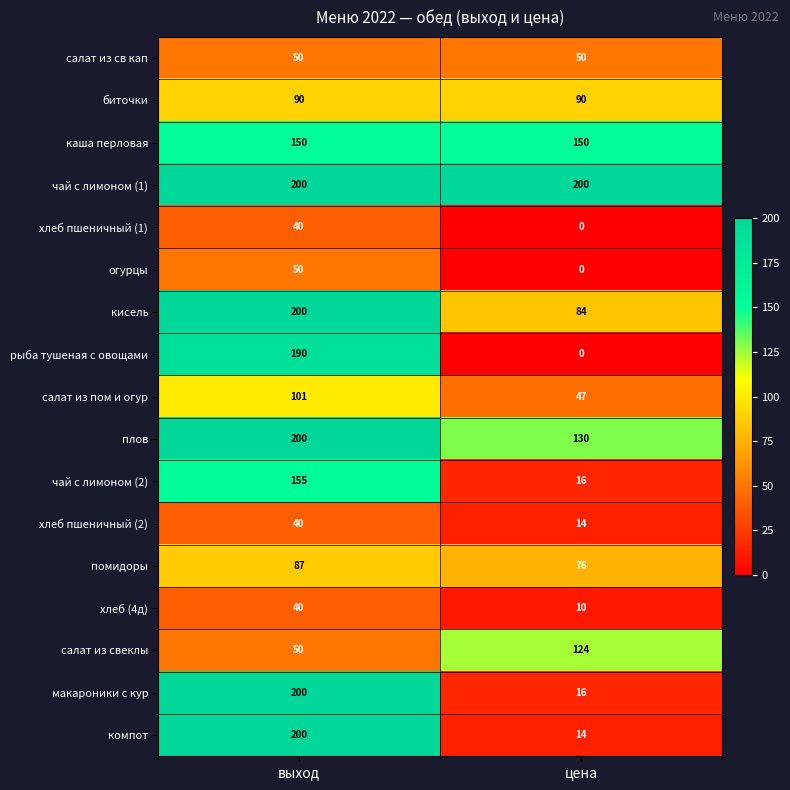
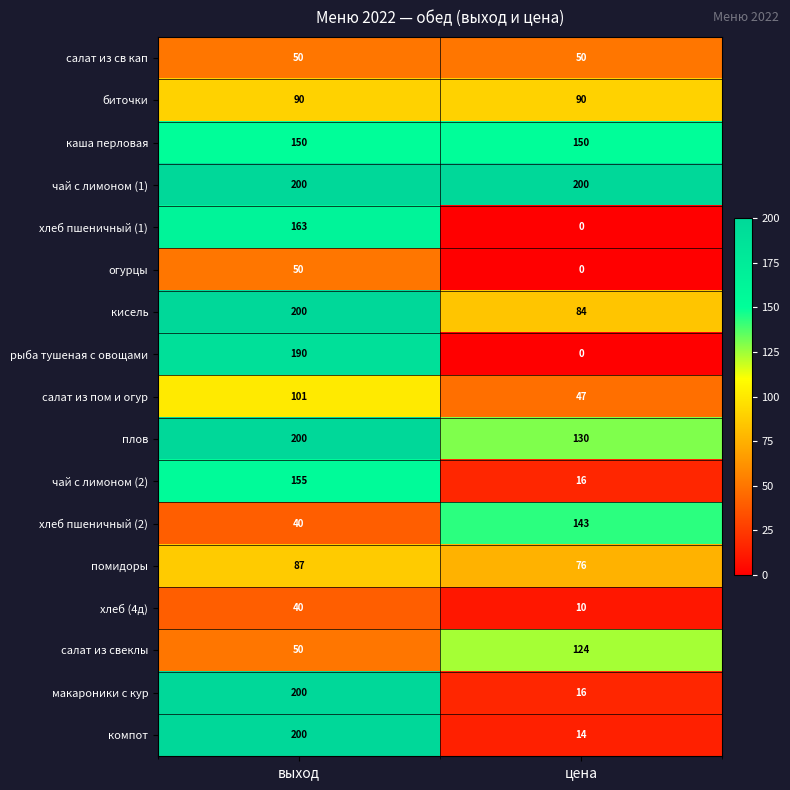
  {
    "салат из св кап": {
      "выход": 50,
      "цена": 50
    },
    "биточки": {
      "выход": 90,
      "цена": 90
    },
    "каша перловая": {
      "выход": 150,
      "цена": 150
    },
    "чай с лимоном (1)": {
      "выход": 200,
      "цена": 200
    },
    "хлеб пшеничный (1)": {
-     "выход": 40,
+     "выход": 163,
      "цена": 0
    },
    "огурцы": {
      "выход": 50,
      "цена": 0
    },
    "кисель": {
      "выход": 200,
      "цена": 84
    },
    "рыба тушеная с овощами": {
      "выход": 190,
      "цена": 0
    },
    "салат из пом и огур": {
      "выход": 101,
      "цена": 47
    },
    "плов": {
      "выход": 200,
      "цена": 130
    },
    "чай с лимоном (2)": {
      "выход": 155,
      "цена": 16
    },
    "хлеб пшеничный (2)": {
      "выход": 40,
-     "цена": 14
+     "цена": 143
    },
    "помидоры": {
      "выход": 87,
      "цена": 76
    },
    "хлеб (4д)": {
      "выход": 40,
      "цена": 10
    },
    "салат из свеклы": {
      "выход": 50,
      "цена": 124
    },
    "макароники с кур": {
      "выход": 200,
      "цена": 16
    },
    "компот": {
      "выход": 200,
      "цена": 14
    }
  }
